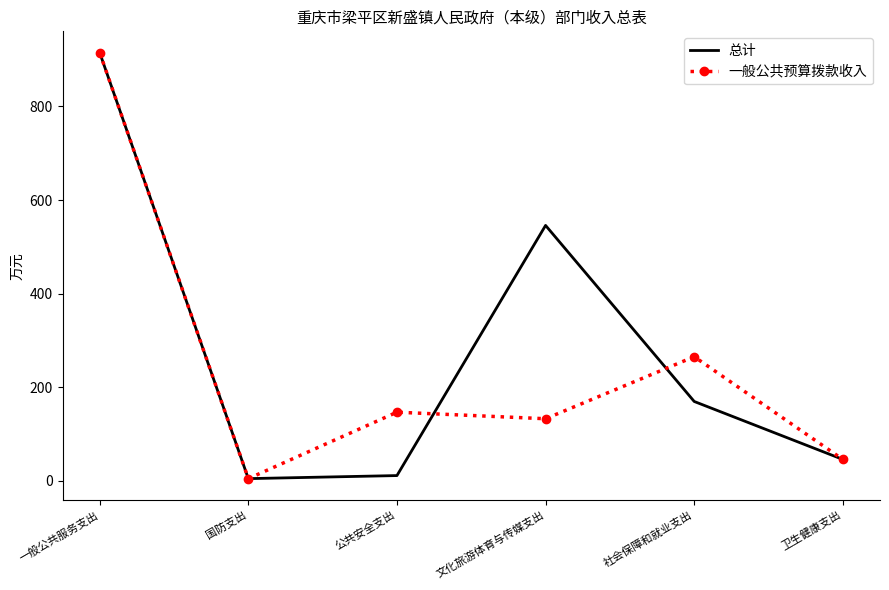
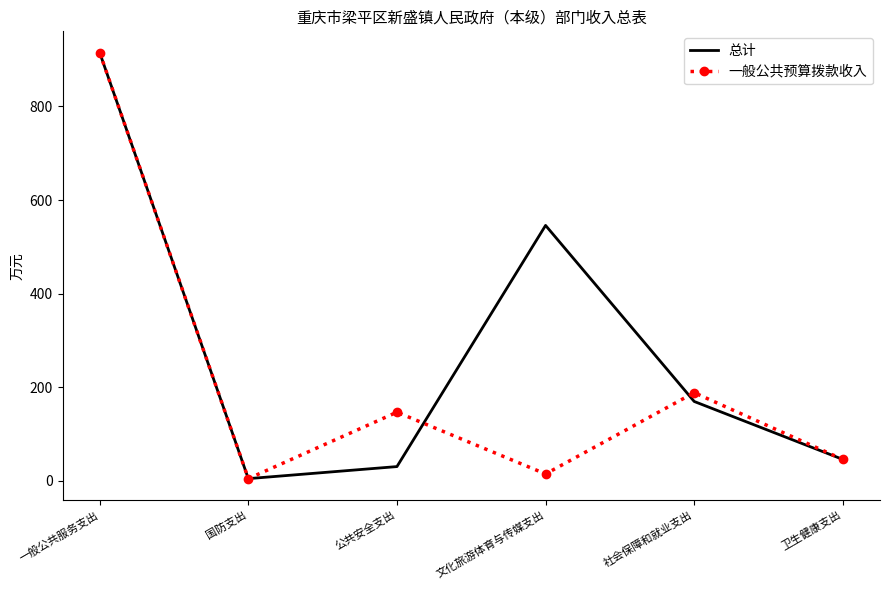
  {
    "总计": {
-     "公共安全支出": 10,
+     "公共安全支出": 30,
      "文化旅游体育与传媒支出": 550,
      "社会保障和就业支出": 170
    },
    "一般公共预算拨款收入": {
      "公共安全支出": 150,
-     "文化旅游体育与传媒支出": 130,
-     "社会保障和就业支出": 270
+     "文化旅游体育与传媒支出": 20,
+     "社会保障和就业支出": 190
    }
  }
